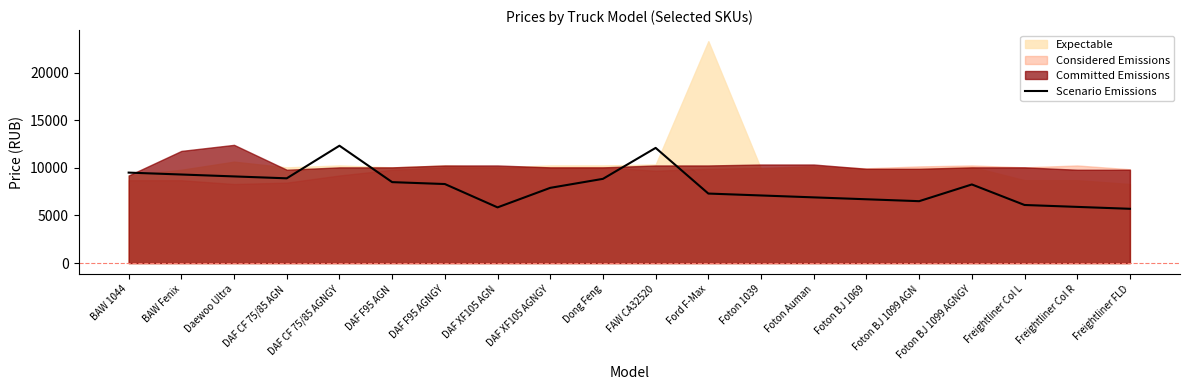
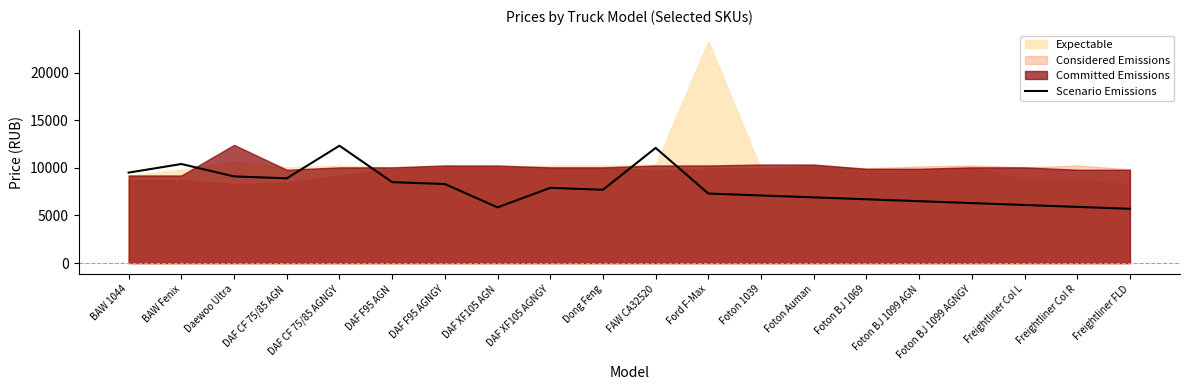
  {
    "Scenario Emissions": {
      "BAW 1044": 10000,
-     "BAW Fenix": 9000,
+     "BAW Fenix": 10000,
      "Daewoo Ultra": 9000,
      "DAF CF 75/85 AGN": 9000,
      "DAF CF 75/85 AGNGY": 12000,
      "DAF F95 AGN": 9000,
      "DAF F95 AGNGY": 8000,
      "DAF XF105 AGN": 6000,
      "DAF XF105 AGNGY": 8000,
-     "Dong Feng": 9000,
+     "Dong Feng": 8000,
      "FAW CA32520": 12000,
      "Ford F-Max": 7000,
      "Foton 1039": 7000,
      "Foton Auman": 7000,
      "Foton BJ 1069": 7000,
      "Foton BJ 1099 AGN": 7000,
-     "Foton BJ 1099 AGNGY": 8000,
+     "Foton BJ 1099 AGNGY": 6000,
      "Freightliner Col L": 6000,
      "Freightliner Col R": 6000,
      "Freightliner FLD": 6000
    },
    "Committed Emissions": {
-     "BAW Fenix": 12000,
+     "BAW Fenix": 9000,
      "Daewoo Ultra": 12000,
      "Ford F-Max": 10000,
      "Foton 1039": 10000,
      "Freightliner Col R": 10000
    }
  }
